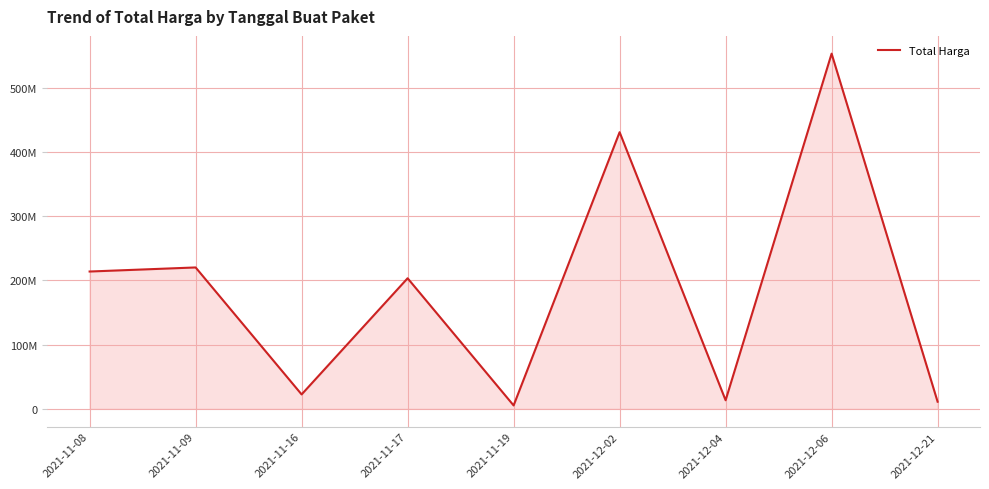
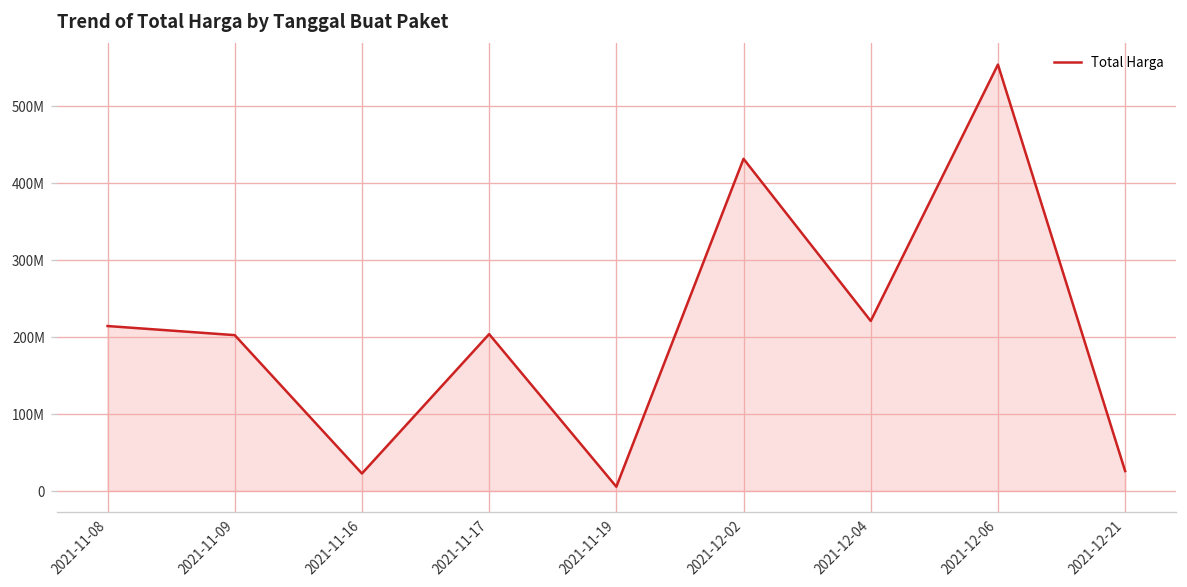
  {
    "2021-11-08": 210000000,
-   "2021-11-09": 220000000,
+   "2021-11-09": 200000000,
    "2021-11-16": 20000000,
    "2021-11-17": 200000000,
    "2021-11-19": 10000000,
    "2021-12-02": 430000000,
-   "2021-12-04": 10000000,
+   "2021-12-04": 220000000,
    "2021-12-06": 550000000,
-   "2021-12-21": 10000000
+   "2021-12-21": 30000000
  }
